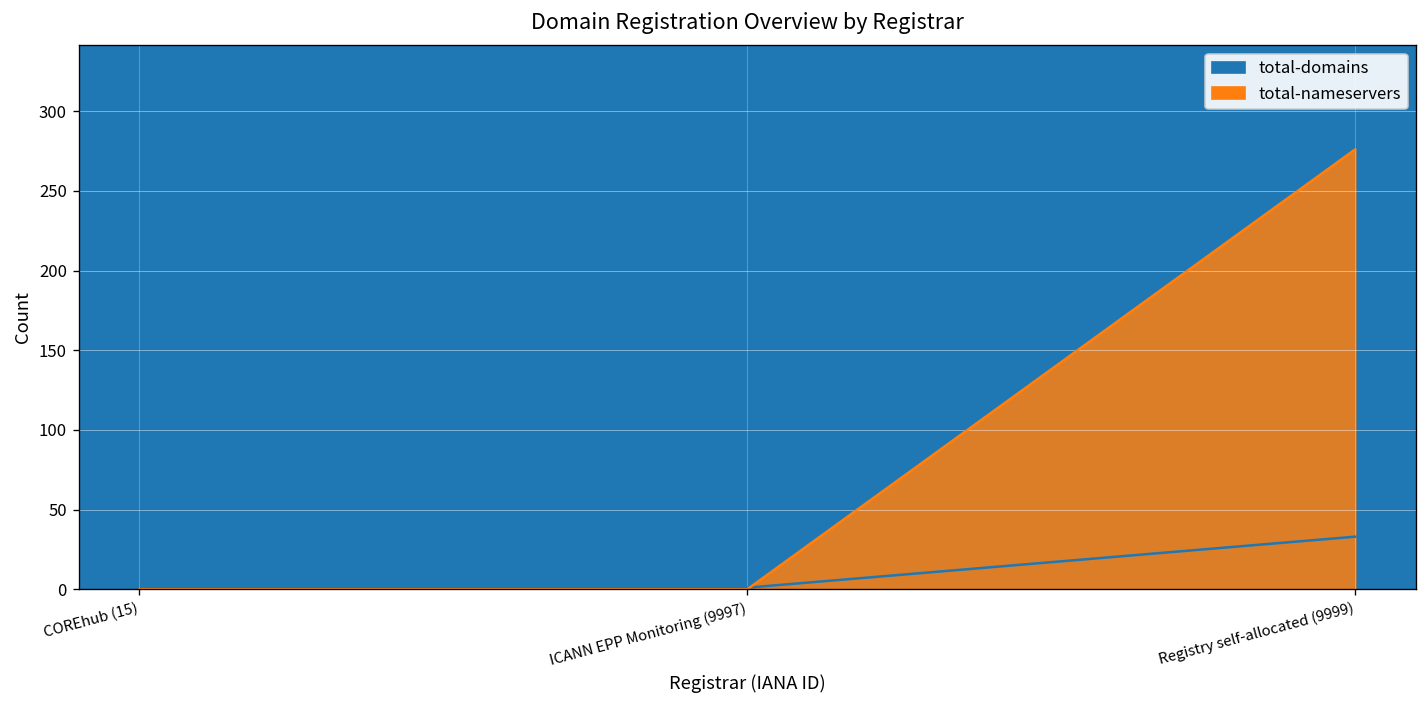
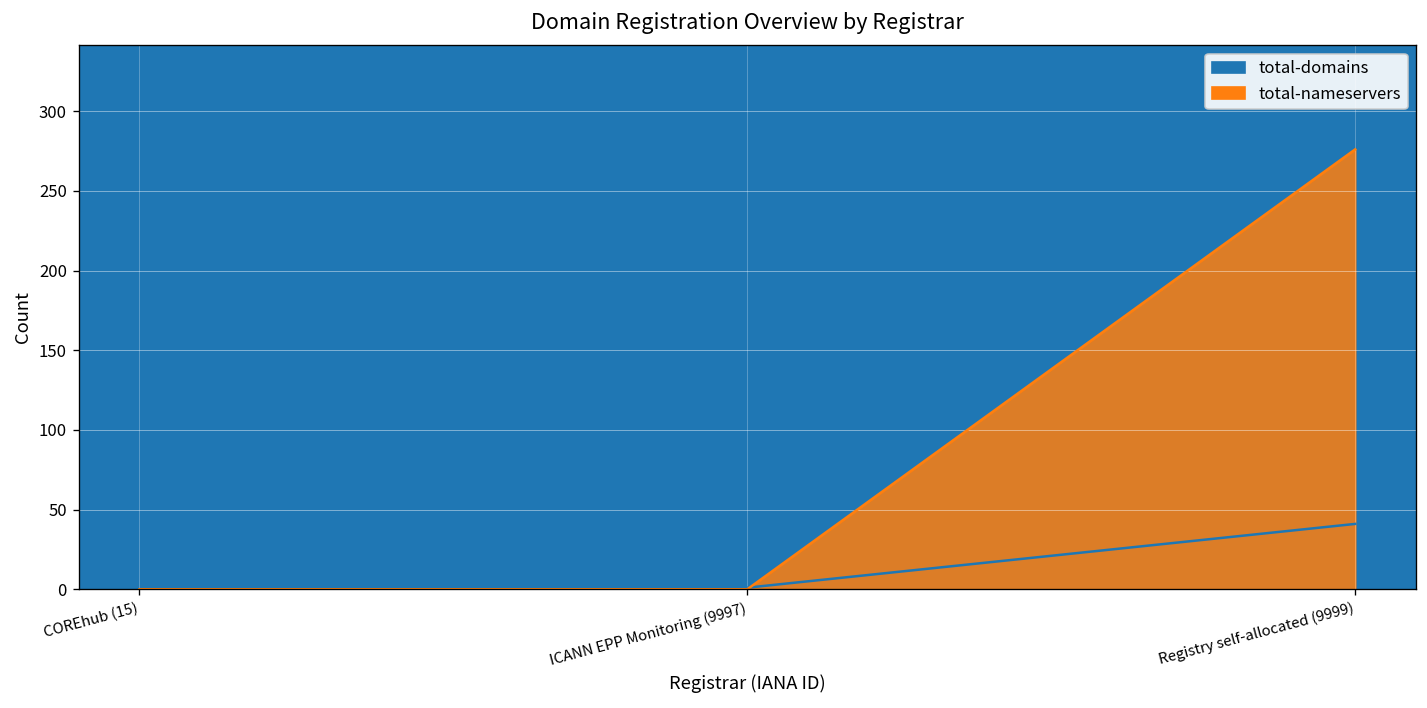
  {
    "total-domains": {
-     "Registry self-allocated (9999)": 33
+     "Registry self-allocated (9999)": 41
    },
    "total-nameservers": {
      "Registry self-allocated (9999)": 276
    }
  }
